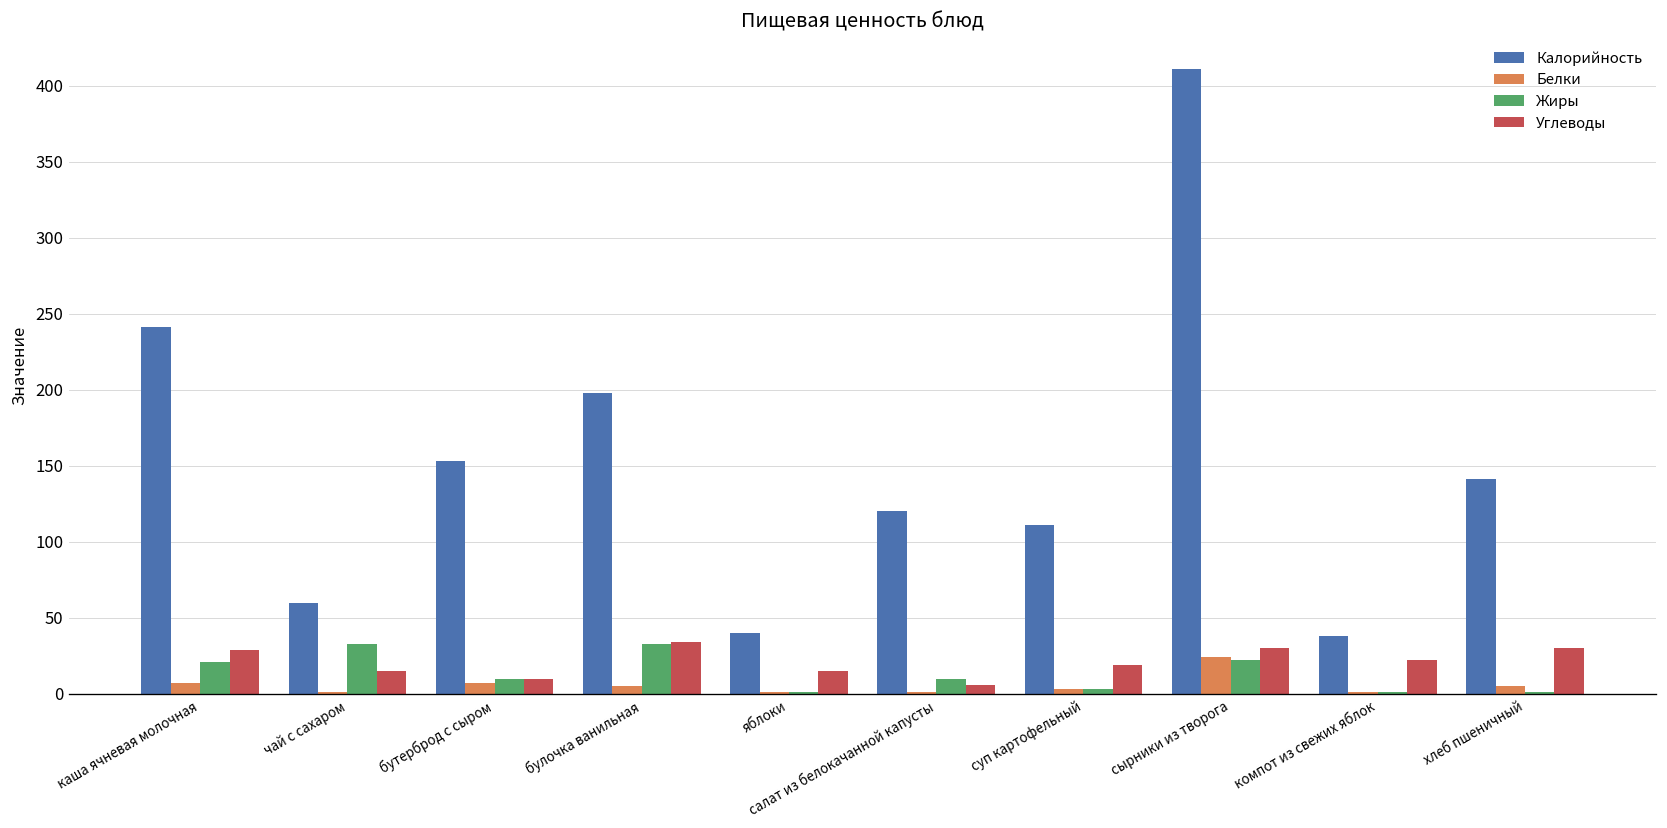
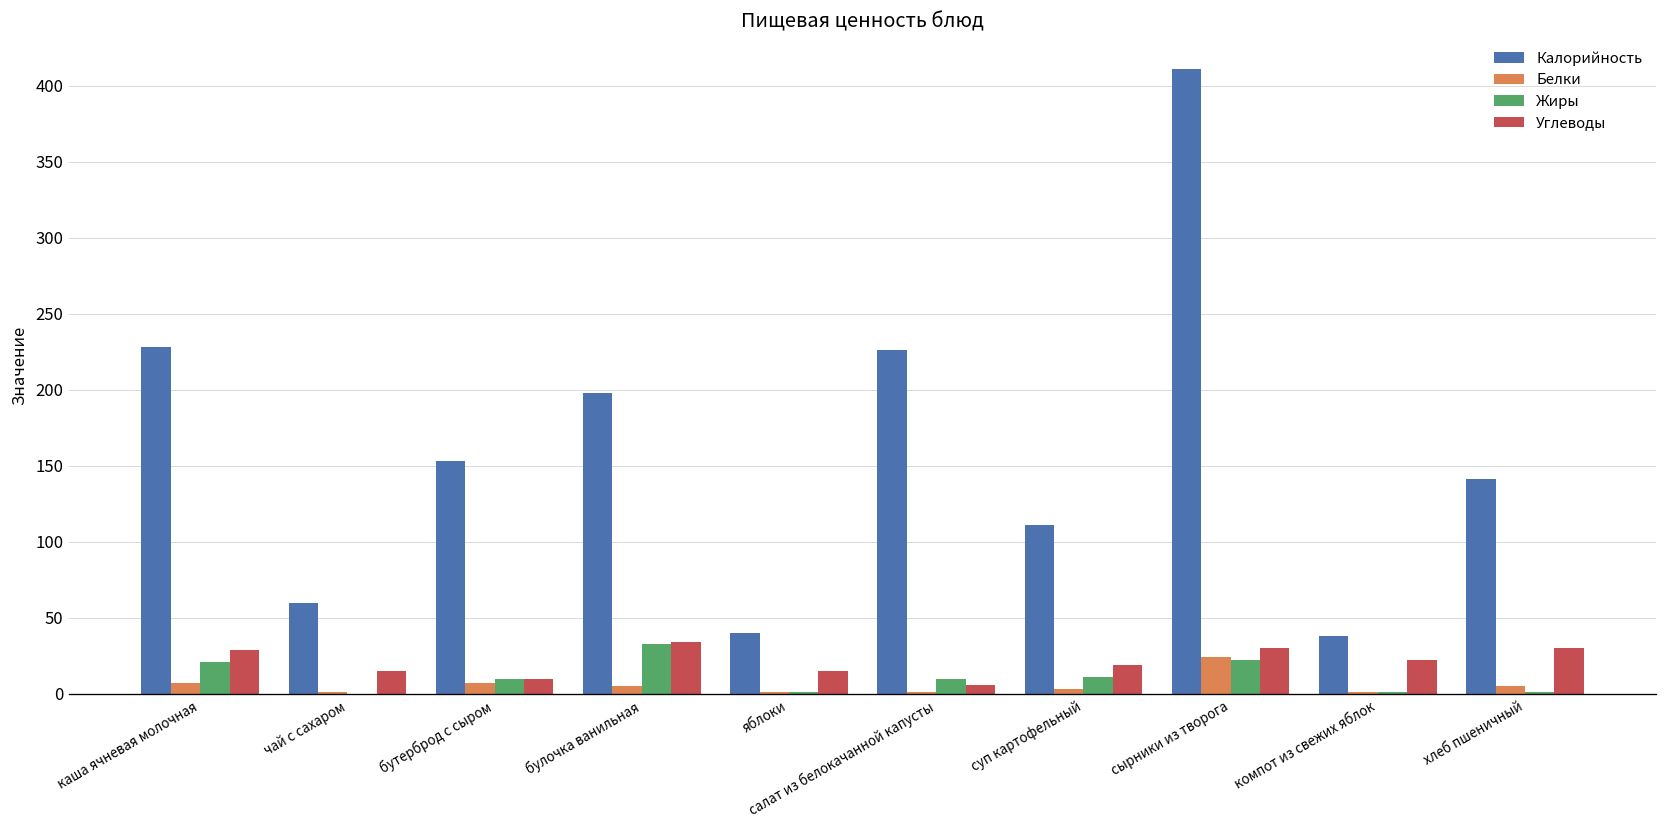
  {
    "Калорийность": {
-     "каша ячневая молочная": 241,
+     "каша ячневая молочная": 228,
      "чай с сахаром": 60,
      "бутерброд с сыром": 153,
      "булочка ванильная": 198,
      "яблоки": 40,
-     "салат из белокачанной капусты": 120,
+     "салат из белокачанной капусты": 226,
      "суп картофельный": 111,
      "сырники из творога": 411,
      "компот из свежих яблок": 38,
      "хлеб пшеничный": 141
    },
    "Жиры": {
      "каша ячневая молочная": 21,
-     "чай с сахаром": 33,
+     "чай с сахаром": 0,
      "бутерброд с сыром": 10,
      "булочка ванильная": 33,
      "салат из белокачанной капусты": 10,
-     "суп картофельный": 3,
+     "суп картофельный": 11,
      "сырники из творога": 22
    }
  }
